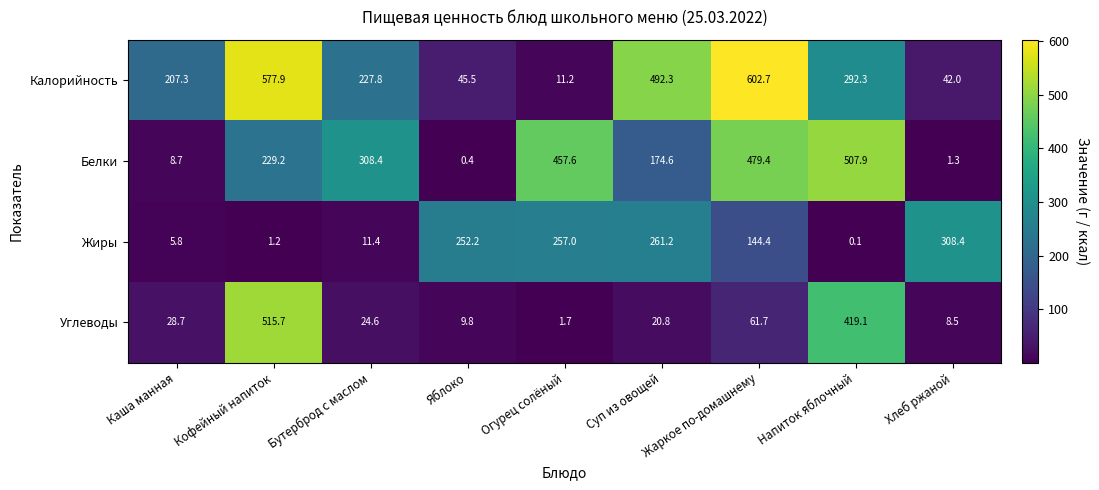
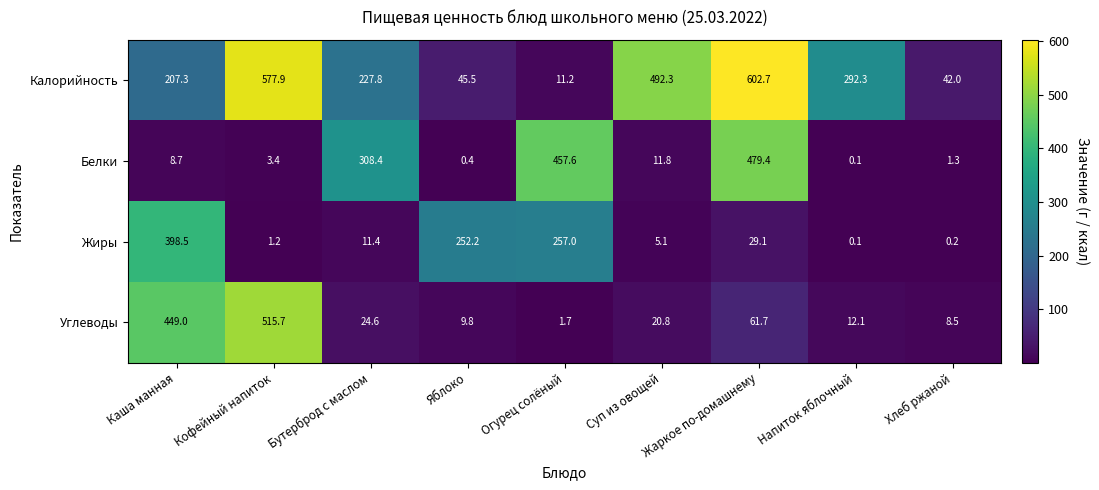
  {
    "Калорийность": {
      "Каша манная": 207.3,
      "Кофейный напиток": 577.9,
      "Бутерброд с маслом": 227.8,
      "Яблоко": 45.5,
      "Огурец солёный": 11.2,
      "Суп из овощей": 492.3,
      "Жаркое по-домашнему": 602.7,
      "Напиток яблочный": 292.3,
      "Хлеб ржаной": 42.0
    },
    "Белки": {
      "Каша манная": 8.7,
-     "Кофейный напиток": 229.2,
+     "Кофейный напиток": 3.4,
      "Бутерброд с маслом": 308.4,
      "Яблоко": 0.4,
      "Огурец солёный": 457.6,
-     "Суп из овощей": 174.6,
+     "Суп из овощей": 11.8,
      "Жаркое по-домашнему": 479.4,
-     "Напиток яблочный": 507.9,
+     "Напиток яблочный": 0.1,
      "Хлеб ржаной": 1.3
    },
    "Жиры": {
-     "Каша манная": 5.8,
+     "Каша манная": 398.5,
      "Кофейный напиток": 1.2,
      "Бутерброд с маслом": 11.4,
      "Яблоко": 252.2,
      "Огурец солёный": 257.0,
-     "Суп из овощей": 261.2,
-     "Жаркое по-домашнему": 144.4,
+     "Суп из овощей": 5.1,
+     "Жаркое по-домашнему": 29.1,
      "Напиток яблочный": 0.1,
-     "Хлеб ржаной": 308.4
+     "Хлеб ржаной": 0.2
    },
    "Углеводы": {
-     "Каша манная": 28.7,
+     "Каша манная": 449.0,
      "Кофейный напиток": 515.7,
      "Бутерброд с маслом": 24.6,
      "Яблоко": 9.8,
      "Огурец солёный": 1.7,
      "Суп из овощей": 20.8,
      "Жаркое по-домашнему": 61.7,
-     "Напиток яблочный": 419.1,
+     "Напиток яблочный": 12.1,
      "Хлеб ржаной": 8.5
    }
  }
